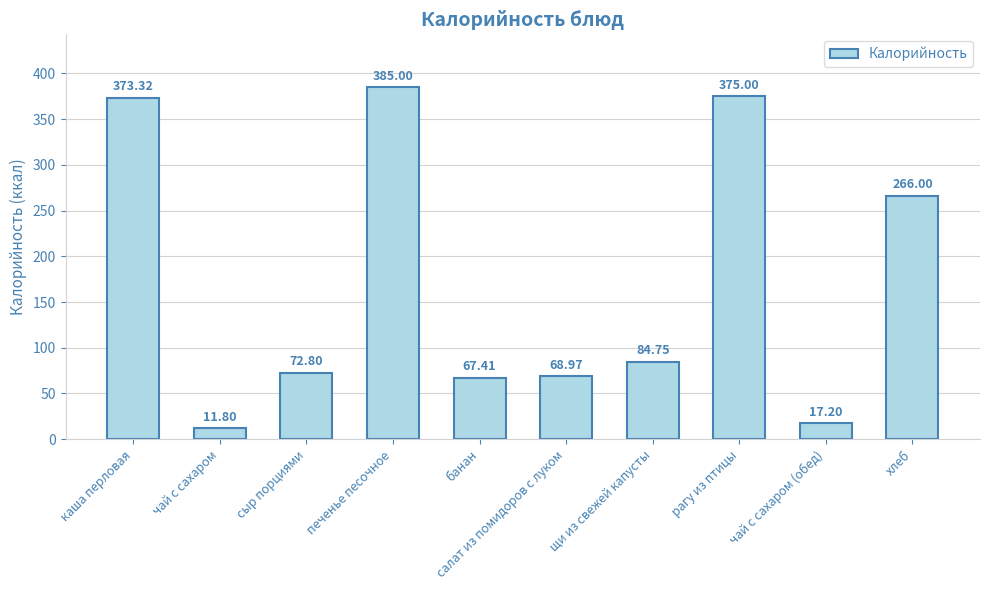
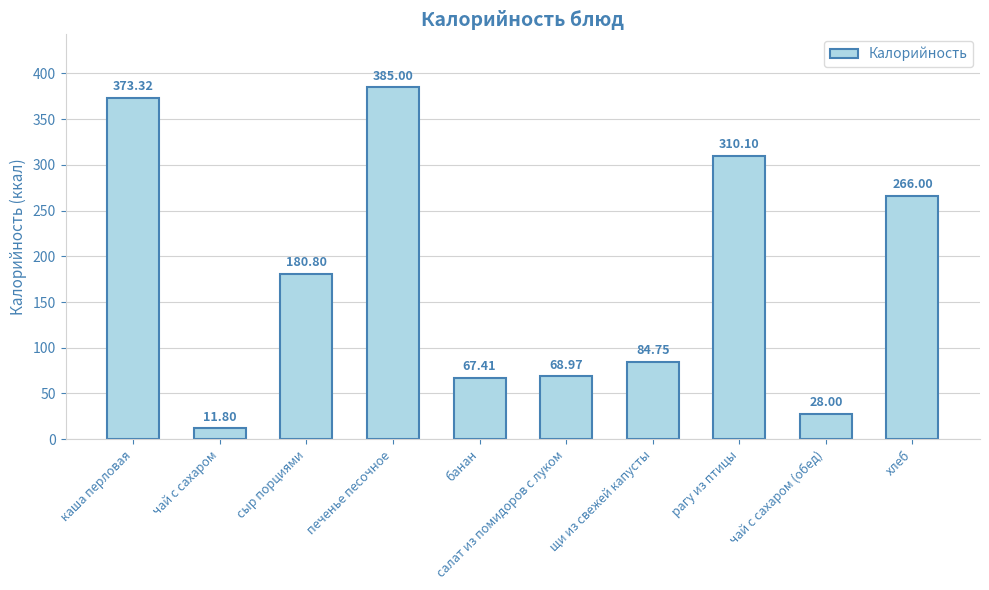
  {
    "каша перловая": 373.32,
    "чай с сахаром": 11.80,
-   "сыр порциями": 72.80,
+   "сыр порциями": 180.80,
    "печенье песочное": 385.00,
    "банан": 67.41,
    "салат из помидоров с луком": 68.97,
    "щи из свежей капусты": 84.75,
-   "рагу из птицы": 375.00,
-   "чай с сахаром (обед)": 17.20,
+   "рагу из птицы": 310.10,
+   "чай с сахаром (обед)": 28.00,
    "хлеб": 266.00
  }
